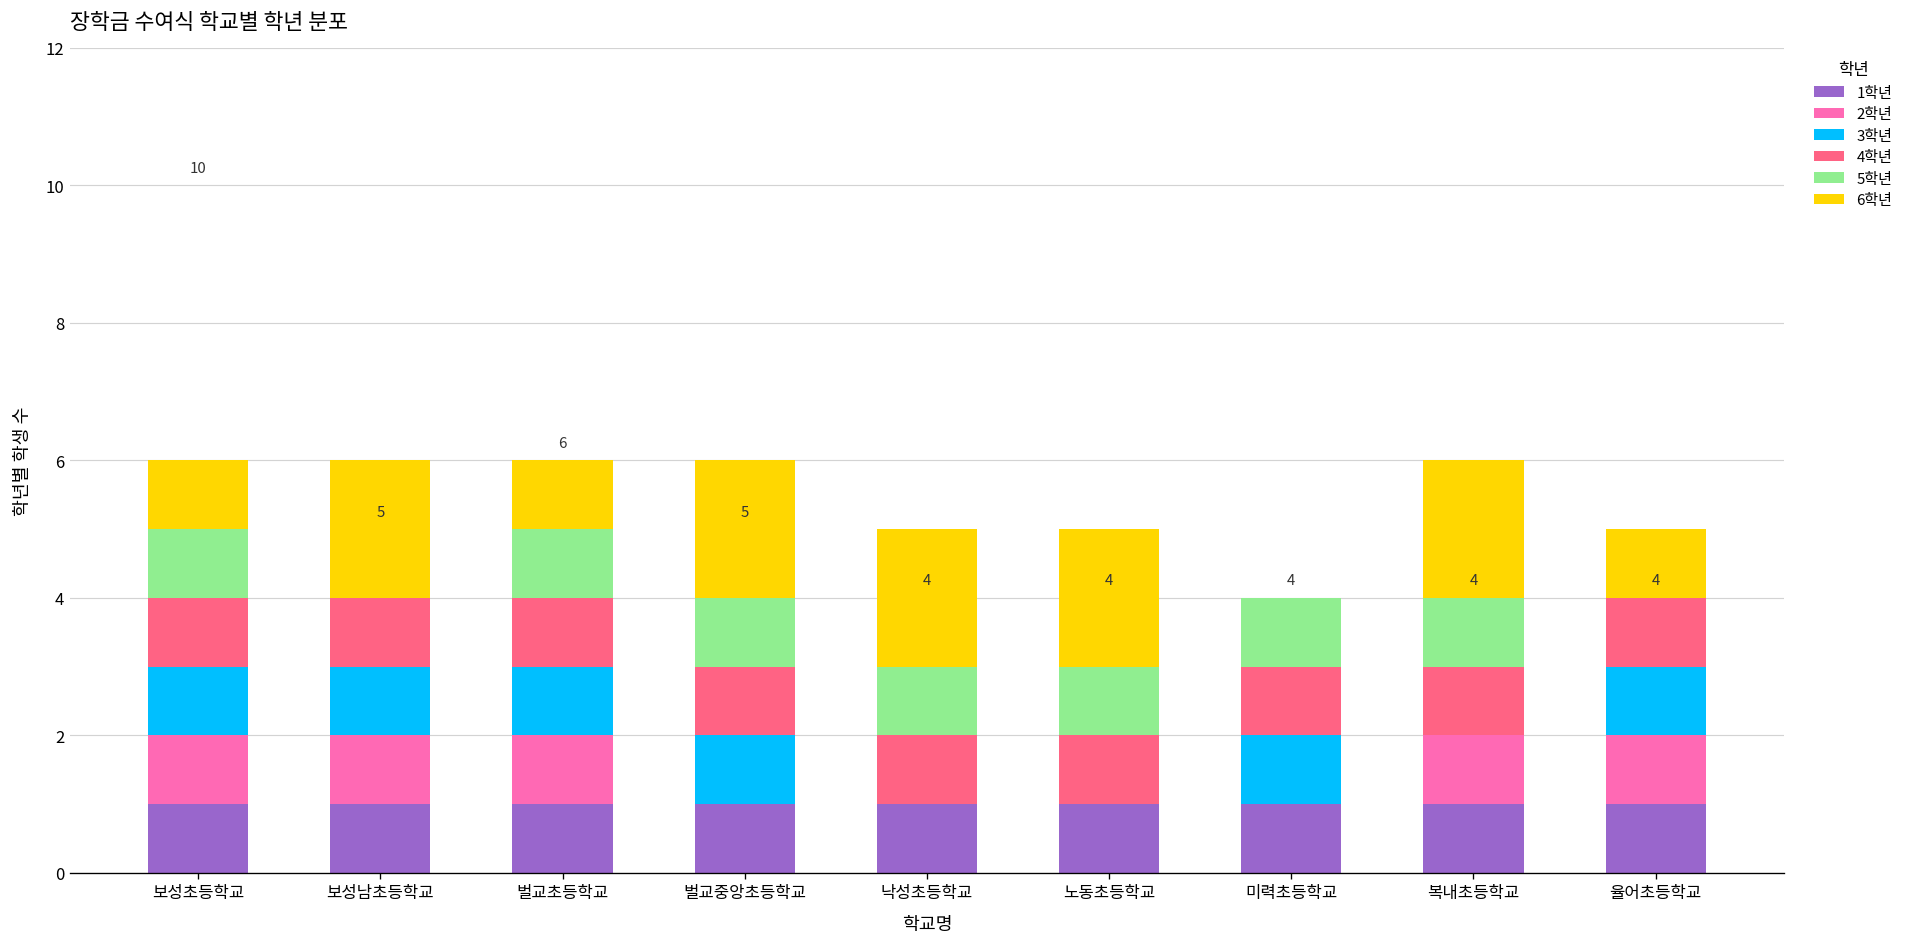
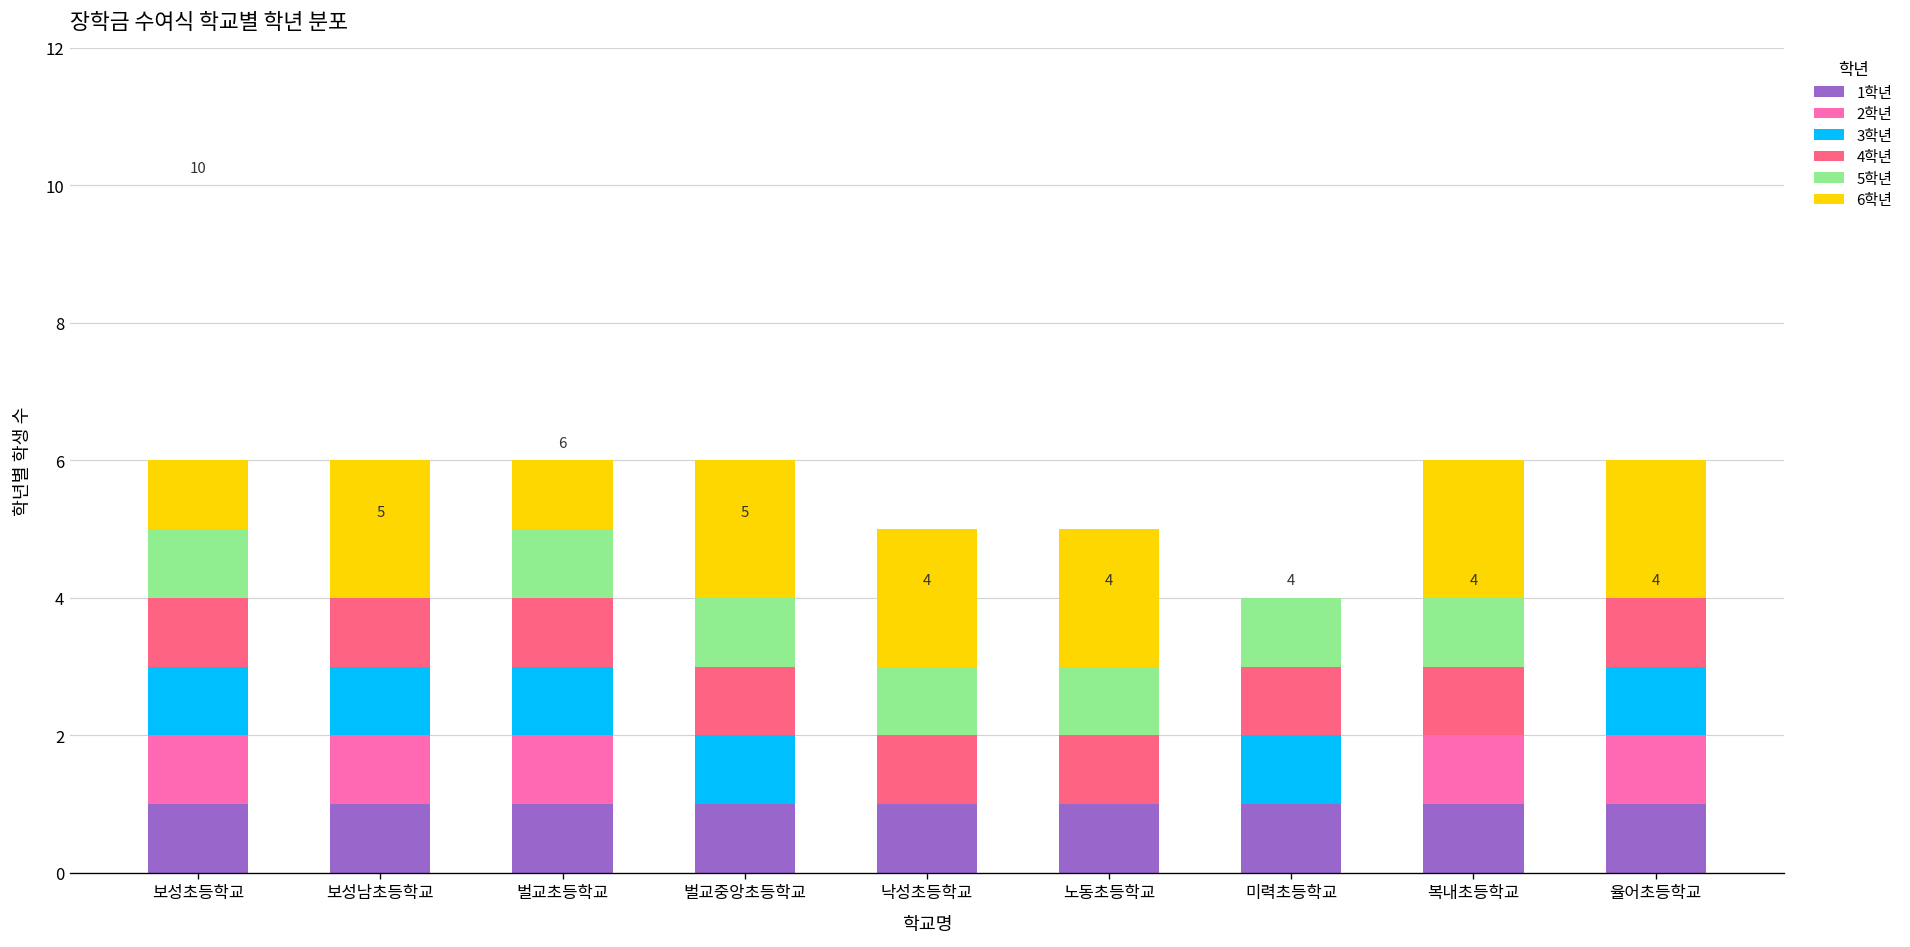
  {
    "1학년": {
      "보성초등학교": 1,
      "보성남초등학교": 1,
      "벌교초등학교": 1,
      "벌교중앙초등학교": 1,
      "낙성초등학교": 1,
      "노동초등학교": 1,
      "미력초등학교": 1,
      "복내초등학교": 1,
      "율어초등학교": 1
    },
    "3학년": {
      "보성초등학교": 1,
      "보성남초등학교": 1,
      "벌교초등학교": 1,
      "벌교중앙초등학교": 1,
      "낙성초등학교": 0,
      "노동초등학교": 0,
      "미력초등학교": 1,
      "복내초등학교": 0,
      "율어초등학교": 1
    },
    "5학년": {
      "보성초등학교": 1,
      "보성남초등학교": 0,
      "벌교초등학교": 1,
      "벌교중앙초등학교": 1,
      "낙성초등학교": 1,
      "노동초등학교": 1,
      "복내초등학교": 1,
      "율어초등학교": 0
    },
    "6학년": {
-     "율어초등학교": 1
+     "율어초등학교": 2
    }
  }
